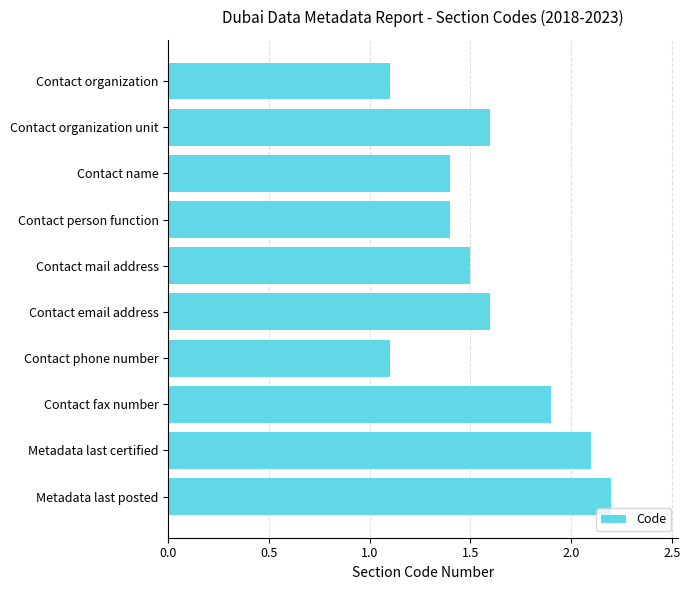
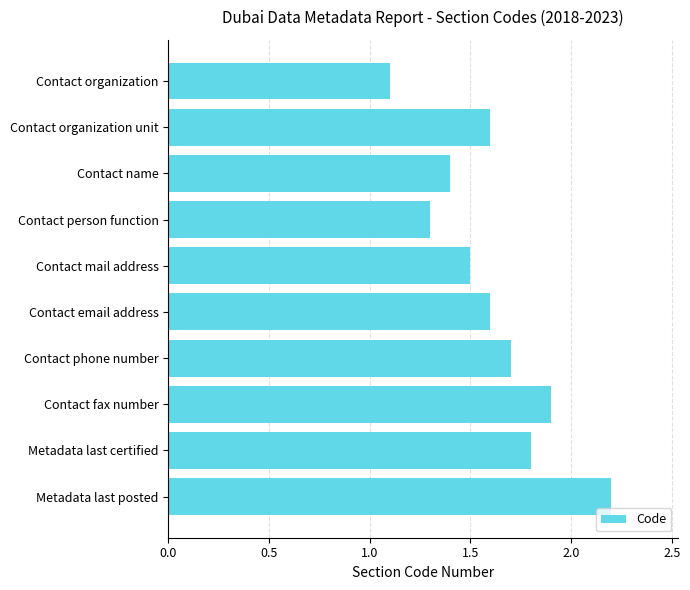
  {
    "Contact organization": 1.1,
    "Contact organization unit": 1.6,
    "Contact name": 1.4,
-   "Contact person function": 1.4,
+   "Contact person function": 1.3,
    "Contact mail address": 1.5,
    "Contact email address": 1.6,
-   "Contact phone number": 1.1,
+   "Contact phone number": 1.7,
    "Contact fax number": 1.9,
-   "Metadata last certified": 2.1,
+   "Metadata last certified": 1.8,
    "Metadata last posted": 2.2
  }
